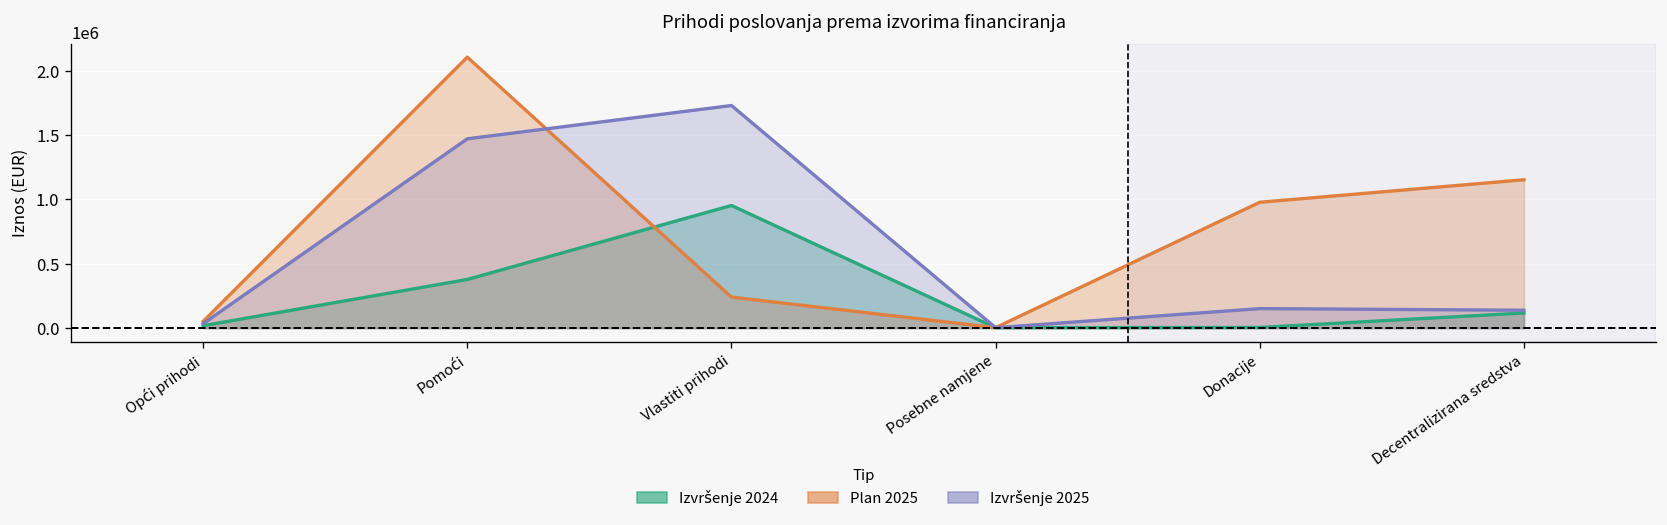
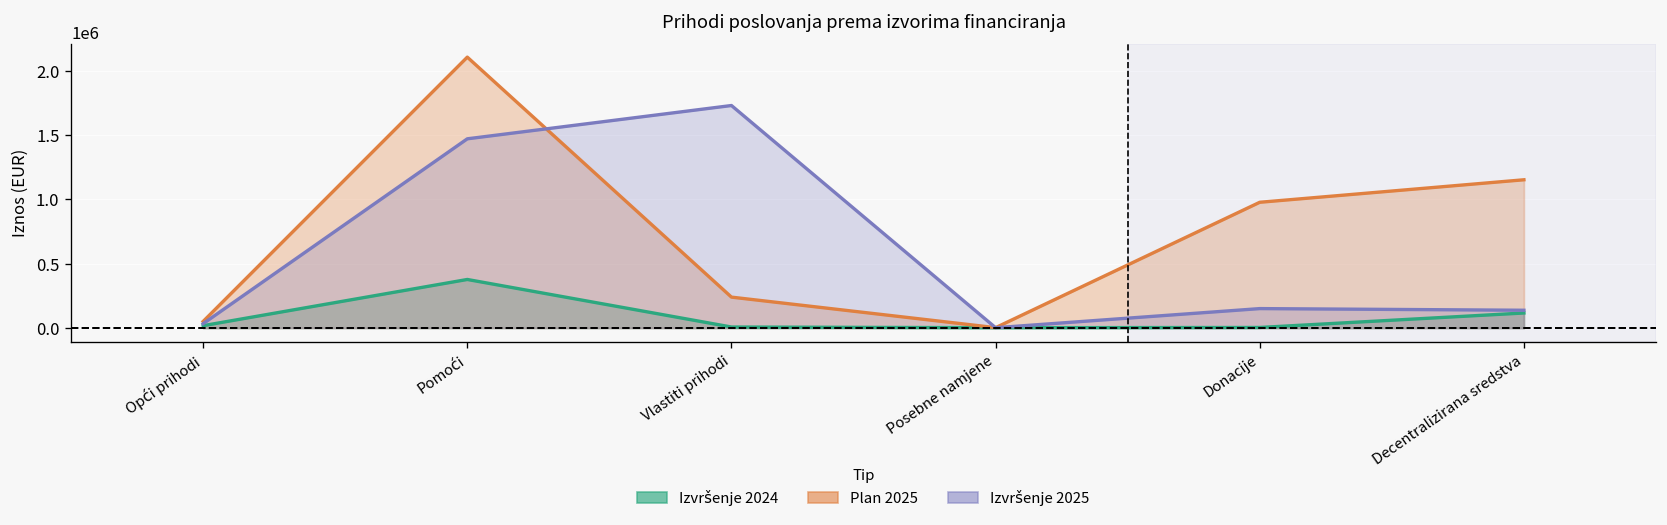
  {
    "Izvršenje 2024": {
      "Pomoći": 380000,
-     "Vlastiti prihodi": 950000,
+     "Vlastiti prihodi": 10000,
      "Donacije": 0
    },
    "Plan 2025": {
      "Pomoći": 2100000,
      "Vlastiti prihodi": 240000,
      "Donacije": 980000,
      "Decentralizirana sredstva": 1150000
    },
    "Izvršenje 2025": {
      "Pomoći": 1470000,
      "Vlastiti prihodi": 1730000,
      "Donacije": 150000
    }
  }
